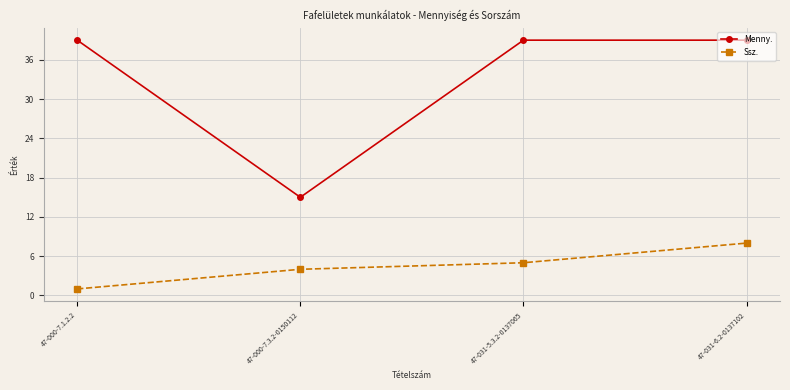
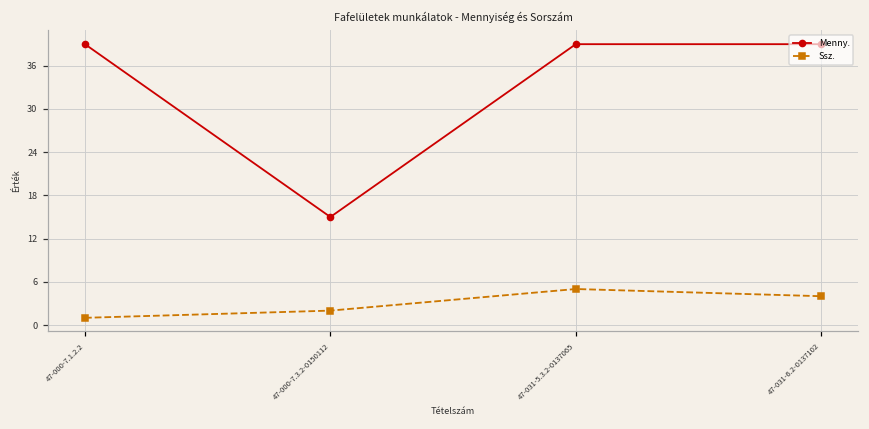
  {
    "Menny.": {
      "47-000-7.1.2.2": 39,
      "47-000-7.3.2-0150112": 15,
      "47-031-5.3.2-0137065": 39
    },
    "Ssz.": {
      "47-000-7.1.2.2": 1,
-     "47-000-7.3.2-0150112": 4,
+     "47-000-7.3.2-0150112": 2,
      "47-031-5.3.2-0137065": 5,
-     "47-031-6.2-0137102": 8
+     "47-031-6.2-0137102": 4
    }
  }
